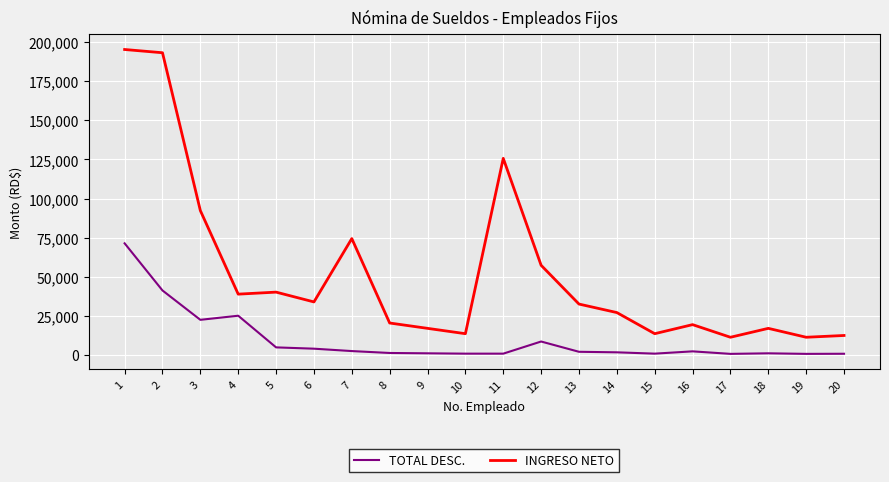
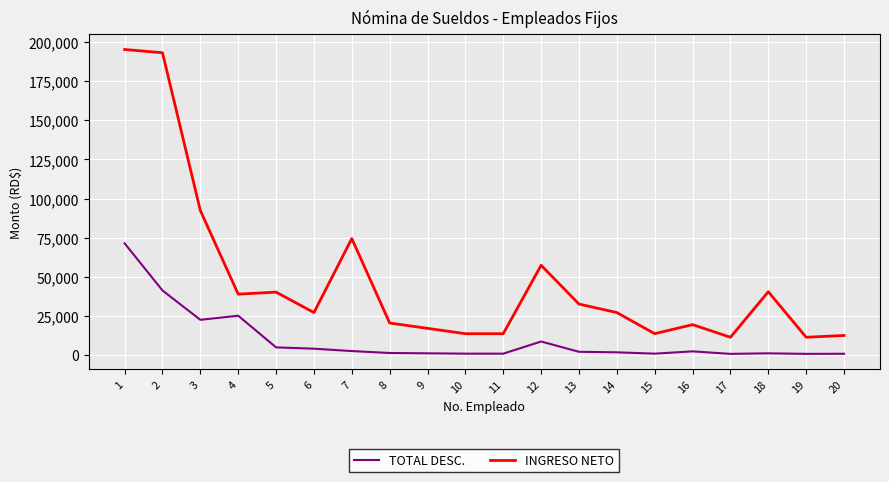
  {
    "TOTAL DESC.": {
      "1": "71,000",
      "2": "41,000",
      "3": "23,000",
      "4": "25,000",
      "5": "5,000",
      "6": "4,000",
      "7": "3,000",
      "8": "1,000",
      "9": "1,000",
      "10": "1,000",
      "11": "1,000",
      "12": "9,000",
      "13": "2,000",
      "14": "2,000",
      "15": "1,000",
      "16": "2,000",
      "17": "1,000",
      "18": "1,000",
      "19": "1,000",
      "20": "1,000"
    },
    "INGRESO NETO": {
      "1": "195,000",
      "2": "193,000",
      "3": "92,000",
      "4": "39,000",
      "5": "40,000",
-     "6": "34,000",
+     "6": "27,000",
      "7": "74,000",
      "8": "20,000",
      "9": "17,000",
      "10": "14,000",
-     "11": "126,000",
+     "11": "14,000",
      "12": "57,000",
      "13": "33,000",
      "14": "27,000",
      "15": "14,000",
      "16": "19,000",
      "17": "11,000",
-     "18": "17,000",
+     "18": "40,000",
      "19": "11,000",
      "20": "12,000"
    }
  }
